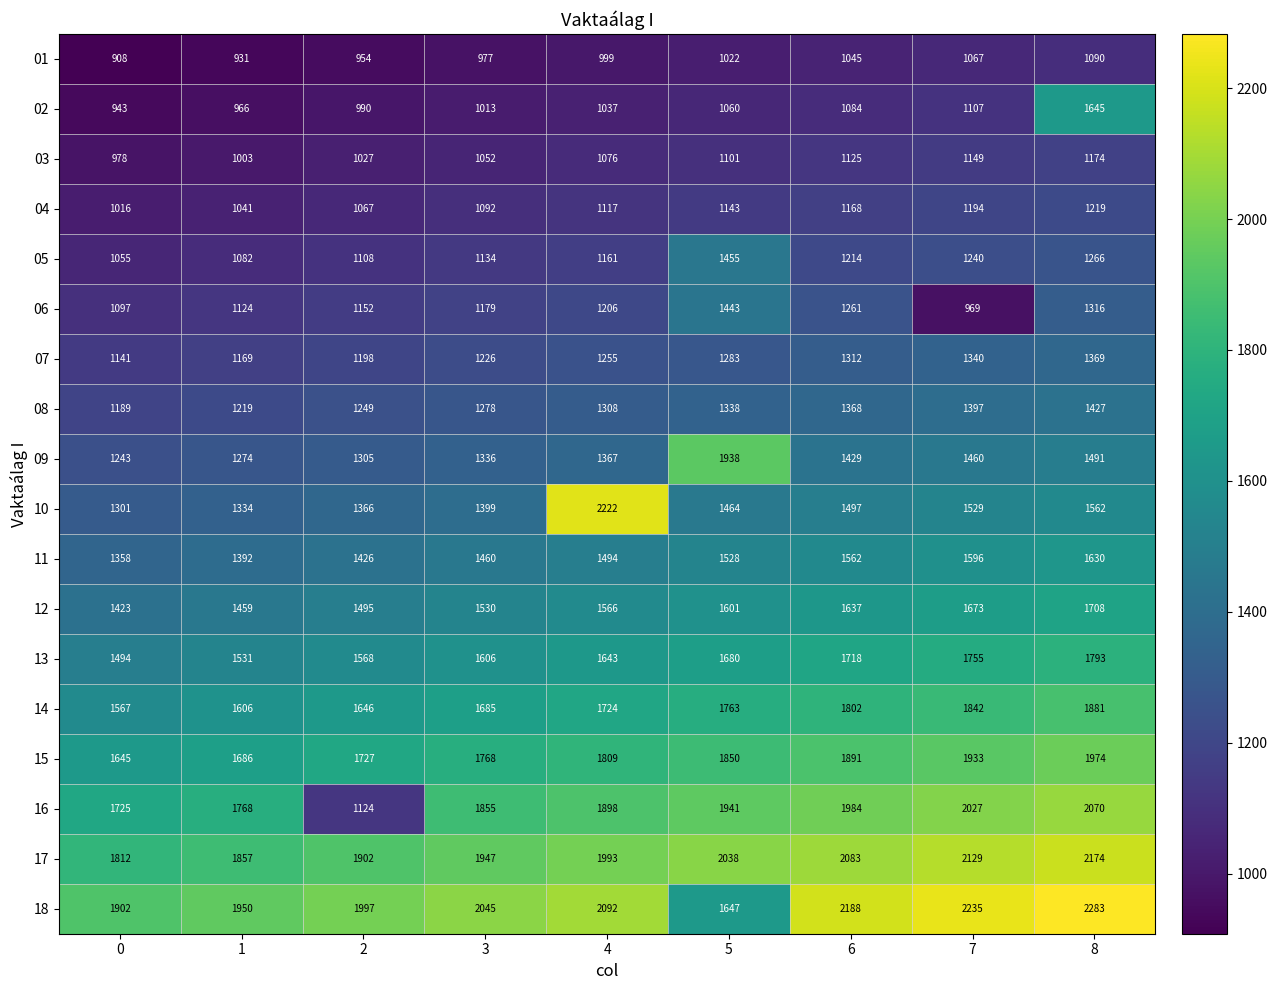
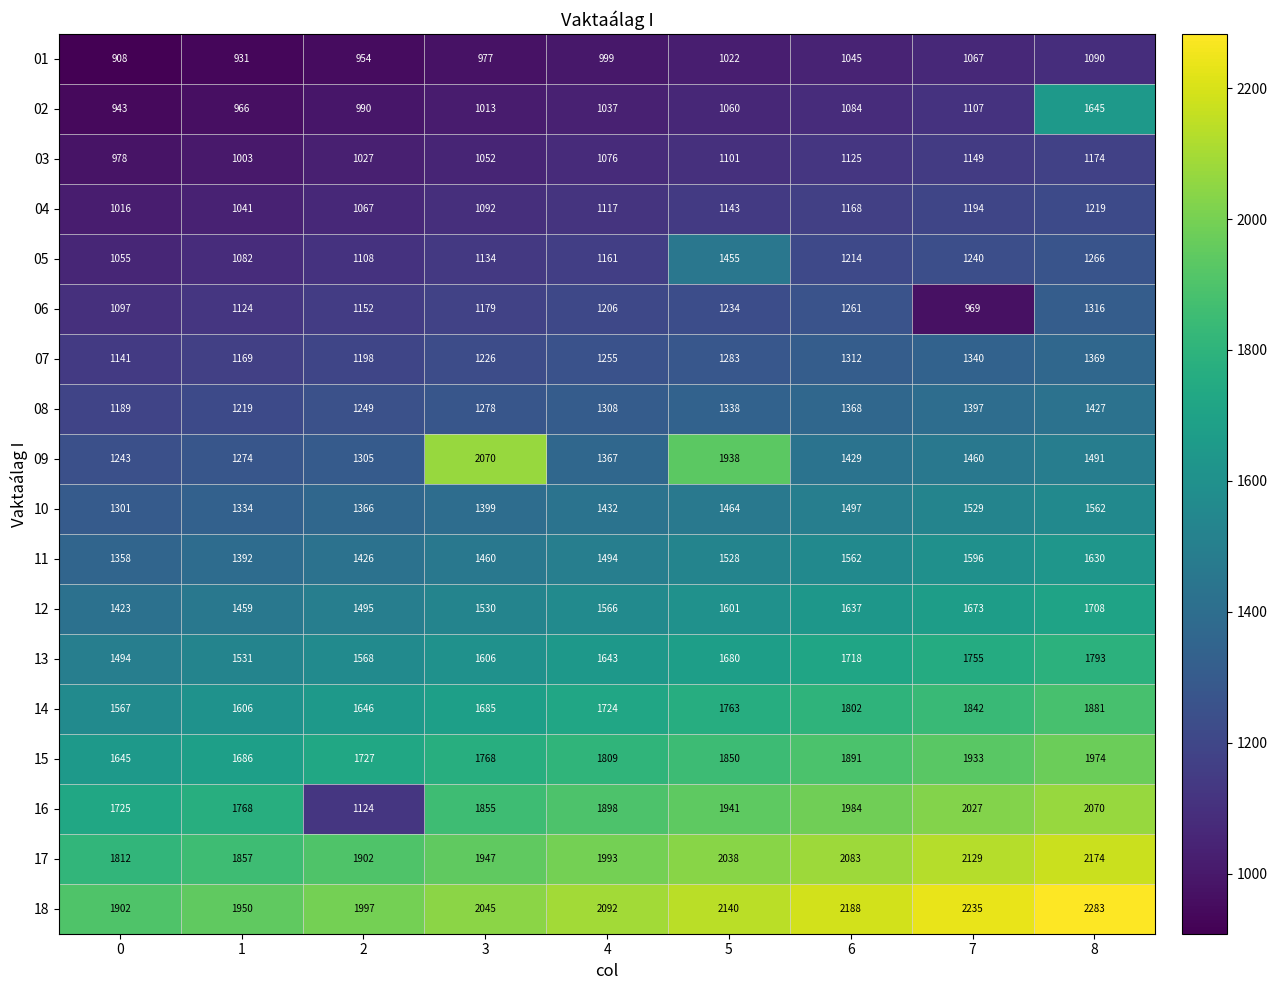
  {
    "01": {
      "0": 908,
      "1": 931,
      "2": 954,
      "3": 977,
      "4": 999,
      "5": 1022,
      "6": 1045,
      "7": 1067,
      "8": 1090
    },
    "02": {
      "0": 943,
      "1": 966,
      "2": 990,
      "3": 1013,
      "4": 1037,
      "5": 1060,
      "6": 1084,
      "7": 1107,
      "8": 1645
    },
    "03": {
      "0": 978,
      "1": 1003,
      "2": 1027,
      "3": 1052,
      "4": 1076,
      "5": 1101,
      "6": 1125,
      "7": 1149,
      "8": 1174
    },
    "04": {
      "0": 1016,
      "1": 1041,
      "2": 1067,
      "3": 1092,
      "4": 1117,
      "5": 1143,
      "6": 1168,
      "7": 1194,
      "8": 1219
    },
    "05": {
      "0": 1055,
      "1": 1082,
      "2": 1108,
      "3": 1134,
      "4": 1161,
      "5": 1455,
      "6": 1214,
      "7": 1240,
      "8": 1266
    },
    "06": {
      "0": 1097,
      "1": 1124,
      "2": 1152,
      "3": 1179,
      "4": 1206,
-     "5": 1443,
+     "5": 1234,
      "6": 1261,
      "7": 969,
      "8": 1316
    },
    "07": {
      "0": 1141,
      "1": 1169,
      "2": 1198,
      "3": 1226,
      "4": 1255,
      "5": 1283,
      "6": 1312,
      "7": 1340,
      "8": 1369
    },
    "08": {
      "0": 1189,
      "1": 1219,
      "2": 1249,
      "3": 1278,
      "4": 1308,
      "5": 1338,
      "6": 1368,
      "7": 1397,
      "8": 1427
    },
    "09": {
      "0": 1243,
      "1": 1274,
      "2": 1305,
-     "3": 1336,
+     "3": 2070,
      "4": 1367,
      "5": 1938,
      "6": 1429,
      "7": 1460,
      "8": 1491
    },
    "10": {
      "0": 1301,
      "1": 1334,
      "2": 1366,
      "3": 1399,
-     "4": 2222,
+     "4": 1432,
      "5": 1464,
      "6": 1497,
      "7": 1529,
      "8": 1562
    },
    "11": {
      "0": 1358,
      "1": 1392,
      "2": 1426,
      "3": 1460,
      "4": 1494,
      "5": 1528,
      "6": 1562,
      "7": 1596,
      "8": 1630
    },
    "12": {
      "0": 1423,
      "1": 1459,
      "2": 1495,
      "3": 1530,
      "4": 1566,
      "5": 1601,
      "6": 1637,
      "7": 1673,
      "8": 1708
    },
    "13": {
      "0": 1494,
      "1": 1531,
      "2": 1568,
      "3": 1606,
      "4": 1643,
      "5": 1680,
      "6": 1718,
      "7": 1755,
      "8": 1793
    },
    "14": {
      "0": 1567,
      "1": 1606,
      "2": 1646,
      "3": 1685,
      "4": 1724,
      "5": 1763,
      "6": 1802,
      "7": 1842,
      "8": 1881
    },
    "15": {
      "0": 1645,
      "1": 1686,
      "2": 1727,
      "3": 1768,
      "4": 1809,
      "5": 1850,
      "6": 1891,
      "7": 1933,
      "8": 1974
    },
    "16": {
      "0": 1725,
      "1": 1768,
      "2": 1124,
      "3": 1855,
      "4": 1898,
      "5": 1941,
      "6": 1984,
      "7": 2027,
      "8": 2070
    },
    "17": {
      "0": 1812,
      "1": 1857,
      "2": 1902,
      "3": 1947,
      "4": 1993,
      "5": 2038,
      "6": 2083,
      "7": 2129,
      "8": 2174
    },
    "18": {
      "0": 1902,
      "1": 1950,
      "2": 1997,
      "3": 2045,
      "4": 2092,
-     "5": 1647,
+     "5": 2140,
      "6": 2188,
      "7": 2235,
      "8": 2283
    }
  }
